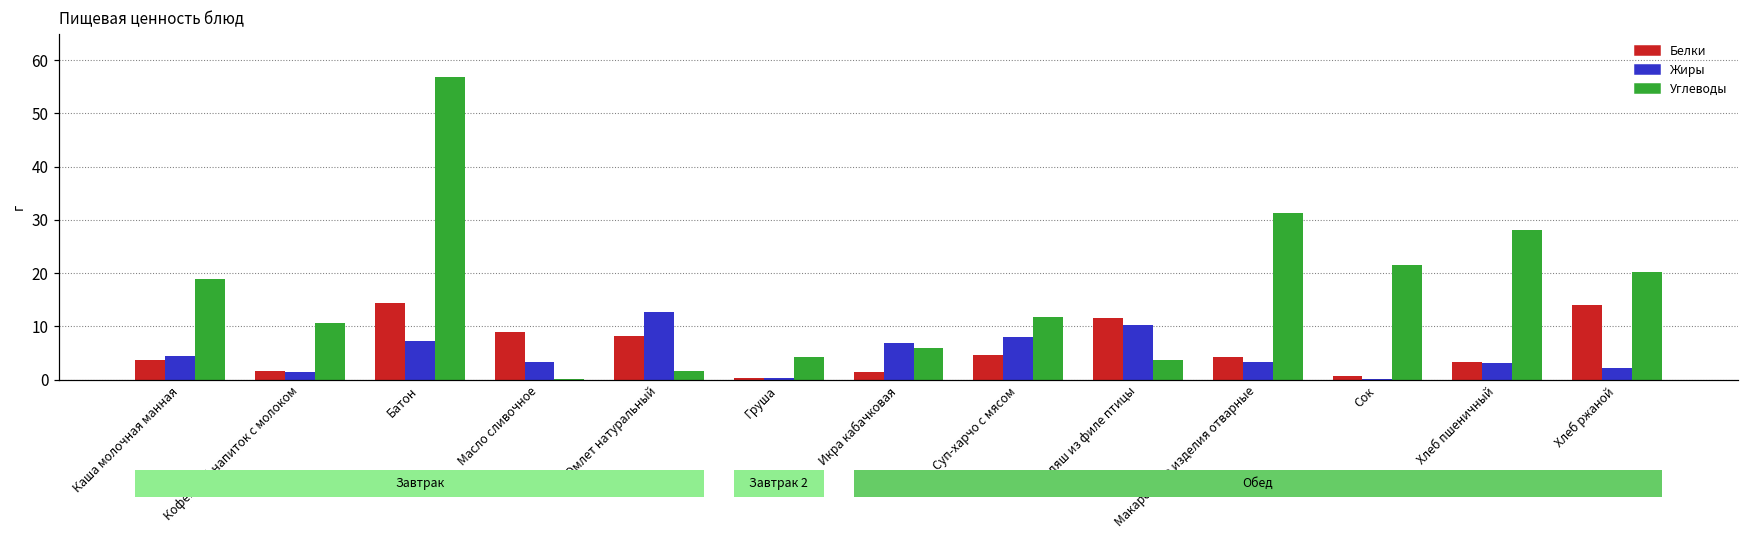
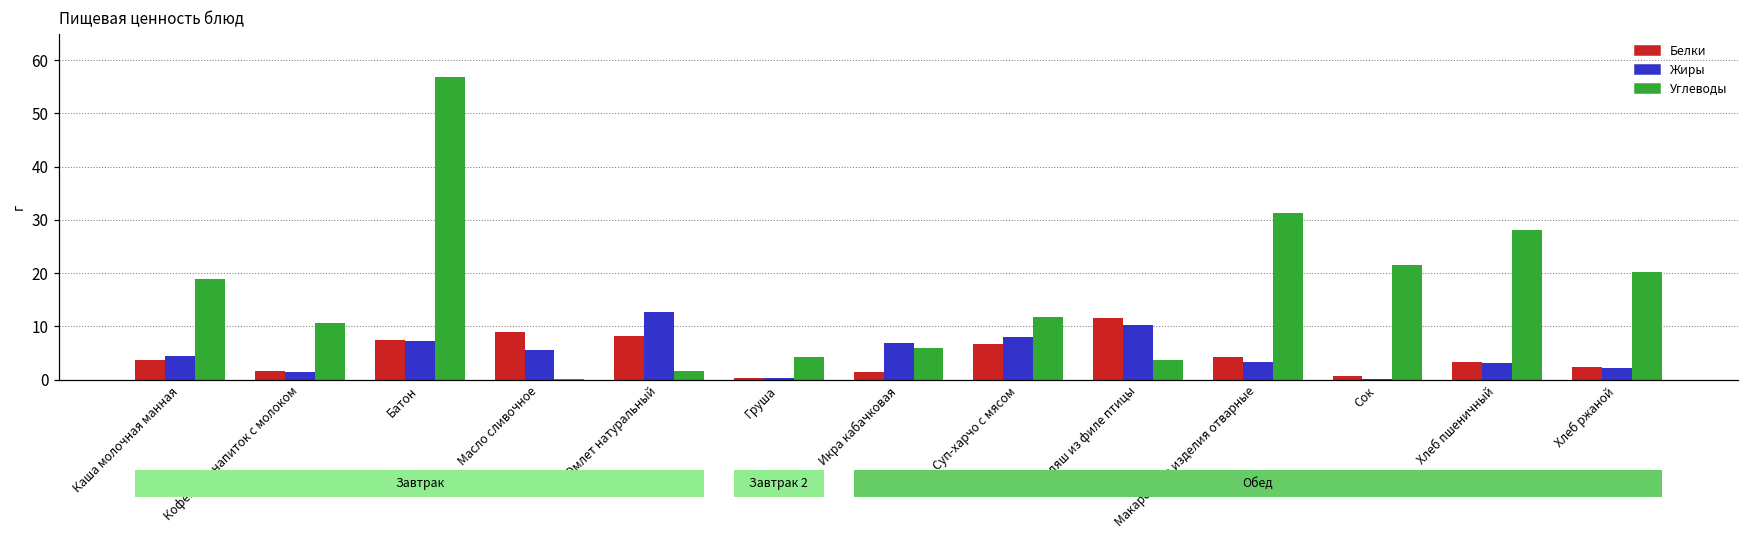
  {
    "Белки": {
      "Каша молочная манная": 4,
      "Кофейный напиток с молоком": 2,
-     "Батон": 14,
+     "Батон": 7,
      "Масло сливочное": 9,
      "Омлет натуральный": 8,
      "Икра кабачковая": 1,
-     "Суп-харчо с мясом": 5,
+     "Суп-харчо с мясом": 7,
      "Гуляш из филе птицы": 12,
      "Макаронные изделия отварные": 4,
      "Сок": 1,
      "Хлеб пшеничный": 3,
-     "Хлеб ржаной": 14
+     "Хлеб ржаной": 2
    },
    "Жиры": {
      "Каша молочная манная": 4,
      "Кофейный напиток с молоком": 2,
      "Батон": 7,
-     "Масло сливочное": 3,
+     "Масло сливочное": 6,
      "Омлет натуральный": 13,
      "Икра кабачковая": 7,
      "Суп-харчо с мясом": 8,
      "Гуляш из филе птицы": 10,
      "Макаронные изделия отварные": 3,
      "Хлеб пшеничный": 3,
      "Хлеб ржаной": 2
    },
    "Углеводы": {
      "Каша молочная манная": 19,
      "Кофейный напиток с молоком": 11,
      "Батон": 57,
      "Омлет натуральный": 2,
      "Груша": 4,
      "Икра кабачковая": 6,
      "Суп-харчо с мясом": 12,
      "Гуляш из филе птицы": 4,
      "Макаронные изделия отварные": 31,
      "Сок": 22,
      "Хлеб пшеничный": 28,
      "Хлеб ржаной": 20
    }
  }
